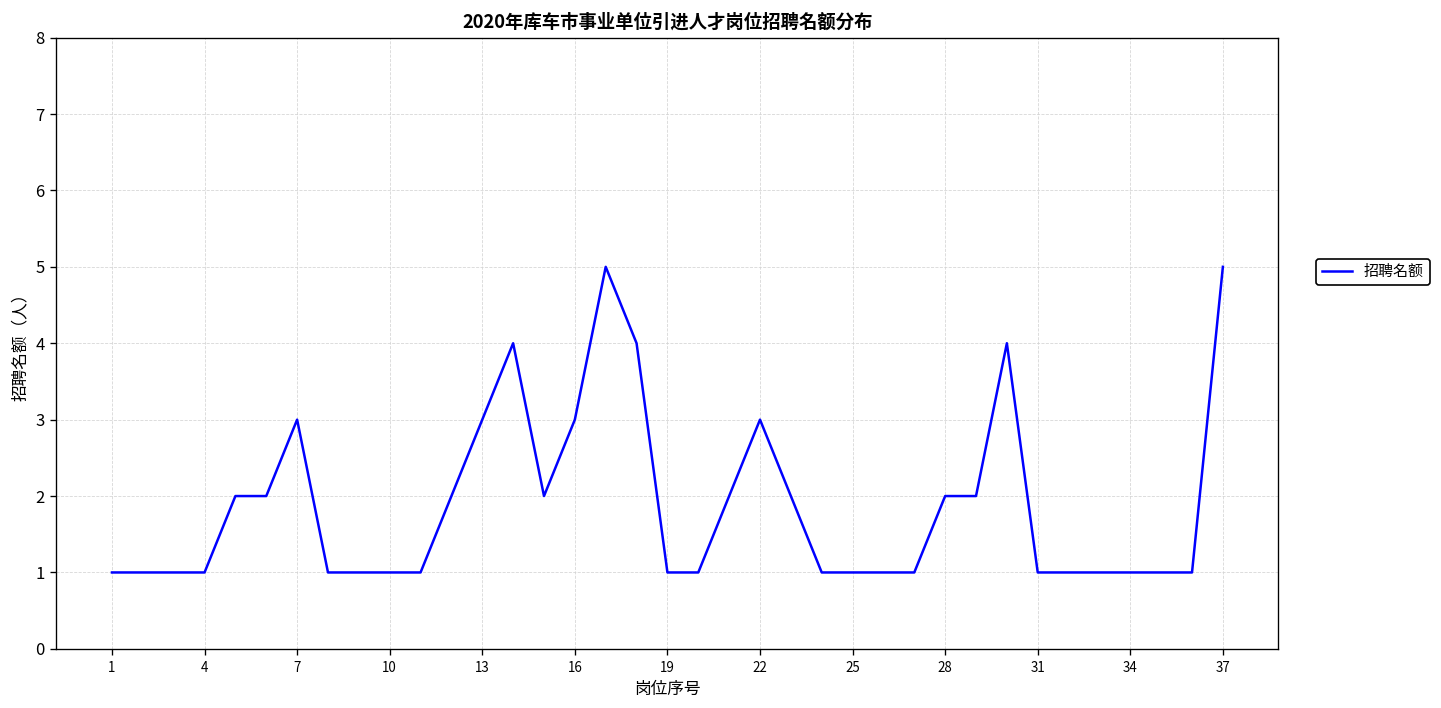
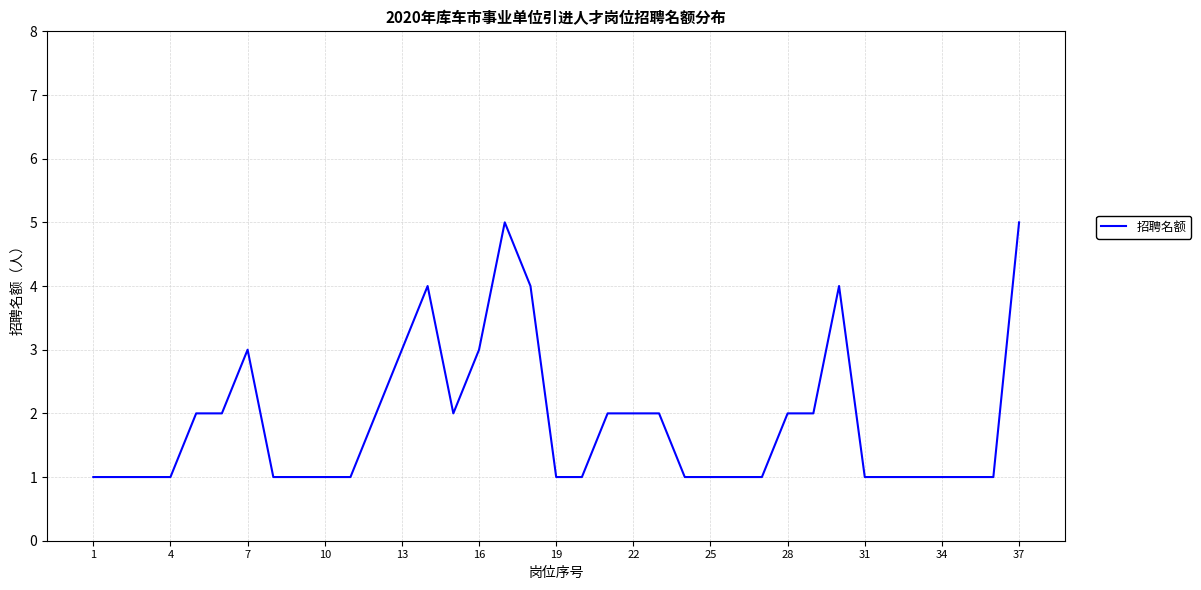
  {
    "1": 1,
    "4": 1,
    "7": 3,
    "10": 1,
    "13": 3,
    "16": 3,
    "19": 1,
-   "22": 3,
+   "22": 2,
    "25": 1,
    "28": 2,
    "31": 1,
    "34": 1,
    "37": 5
  }
